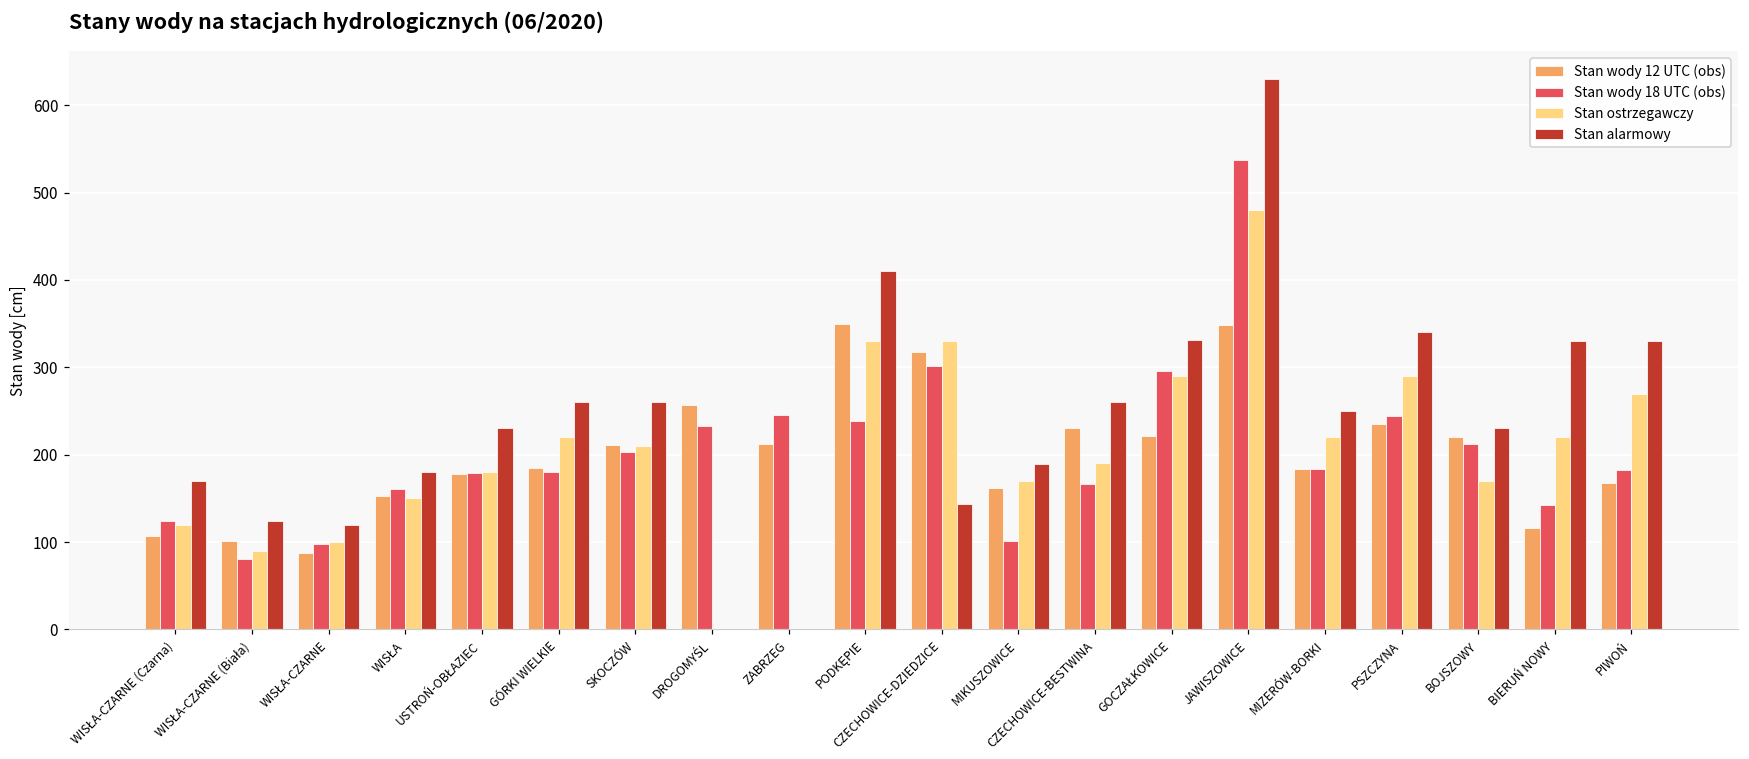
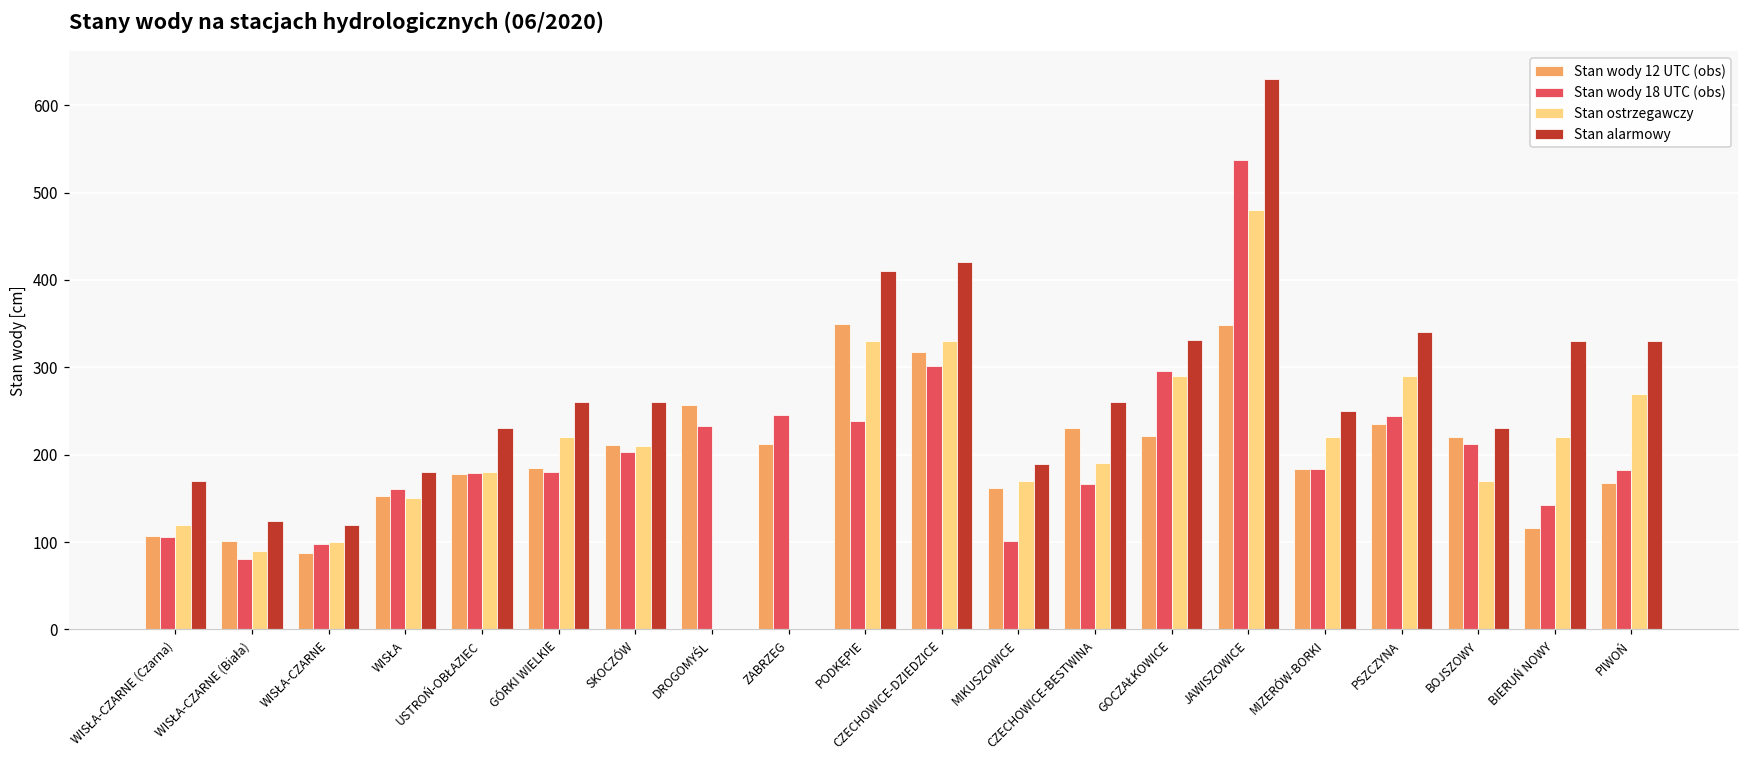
  {
    "Stan wody 18 UTC (obs)": {
-     "WISŁA-CZARNE (Czarna)": 120,
+     "WISŁA-CZARNE (Czarna)": 110,
      "WISŁA-CZARNE (Biała)": 80,
      "WISŁA-CZARNE": 100,
      "WISŁA": 160,
      "USTROŃ-OBŁAZIEC": 180,
      "GÓRKI WIELKIE": 180,
      "SKOCZÓW": 200,
      "DROGOMYŚL": 230,
      "ZABRZEG": 250,
      "PODKĘPIE": 240,
      "CZECHOWICE-DZIEDZICE": 300,
      "MIKUSZOWICE": 100,
      "CZECHOWICE-BESTWINA": 170,
      "GOCZAŁKOWICE": 300,
      "JAWISZOWICE": 540,
      "MIZERÓW-BORKI": 180,
      "PSZCZYNA": 240,
      "BOJSZOWY": 210,
      "BIERUŃ NOWY": 140,
      "PIWOŃ": 180
    },
    "Stan alarmowy": {
      "WISŁA-CZARNE (Czarna)": 170,
      "WISŁA-CZARNE (Biała)": 120,
      "WISŁA-CZARNE": 120,
      "WISŁA": 180,
      "USTROŃ-OBŁAZIEC": 230,
      "GÓRKI WIELKIE": 260,
      "SKOCZÓW": 260,
      "DROGOMYŚL": 0,
      "ZABRZEG": 0,
      "PODKĘPIE": 410,
-     "CZECHOWICE-DZIEDZICE": 140,
+     "CZECHOWICE-DZIEDZICE": 420,
      "MIKUSZOWICE": 190,
      "CZECHOWICE-BESTWINA": 260,
      "GOCZAŁKOWICE": 330,
      "JAWISZOWICE": 630,
      "MIZERÓW-BORKI": 250,
      "PSZCZYNA": 340,
      "BOJSZOWY": 230,
      "BIERUŃ NOWY": 330,
      "PIWOŃ": 330
    }
  }
